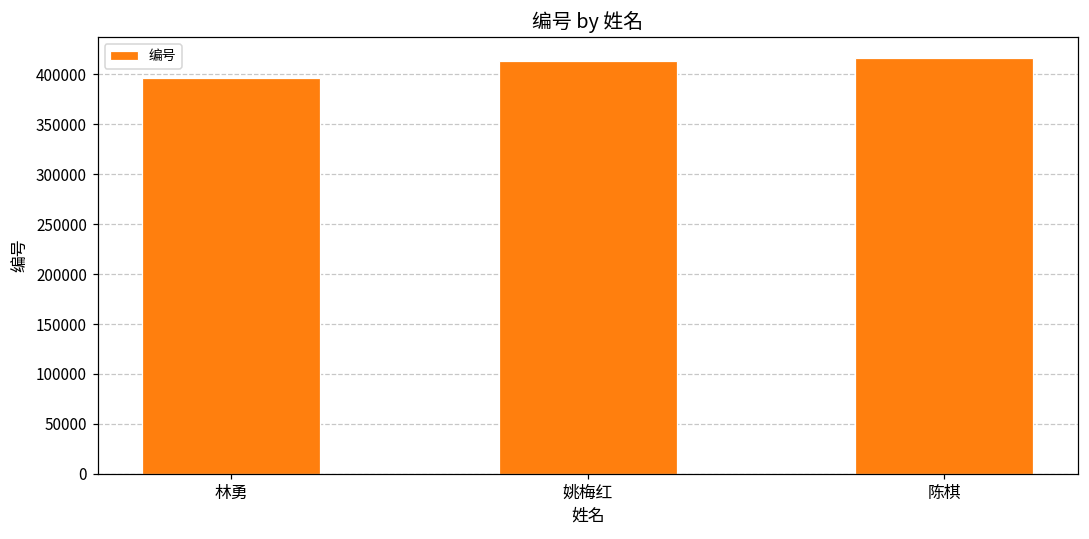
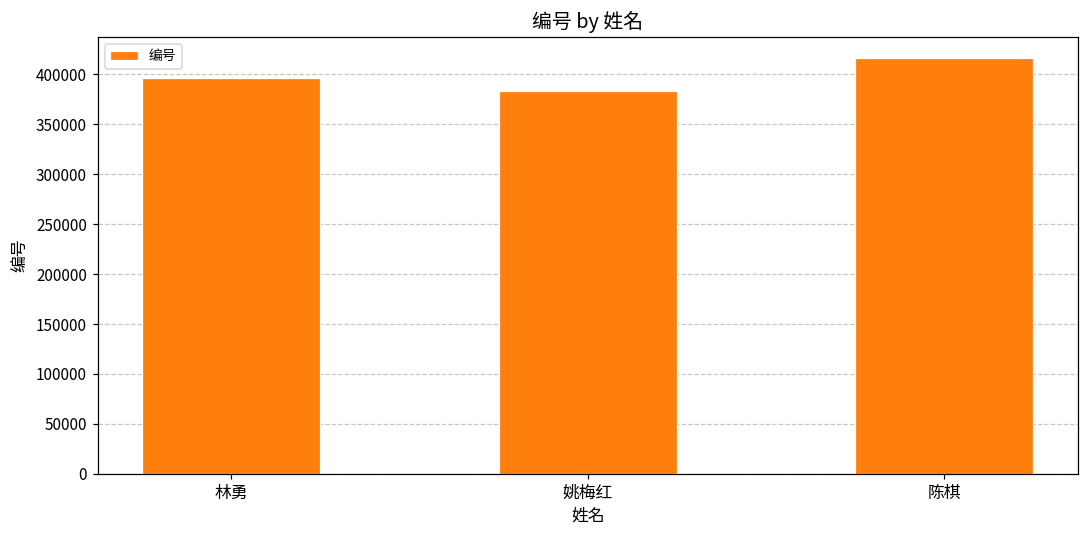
  {
    "林勇": 400000,
-   "姚梅红": 410000,
+   "姚梅红": 380000,
    "陈棋": 420000
  }
